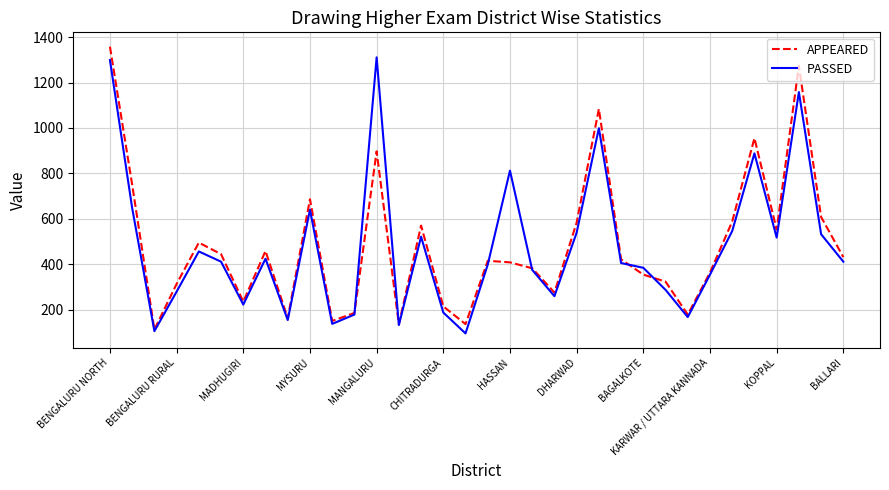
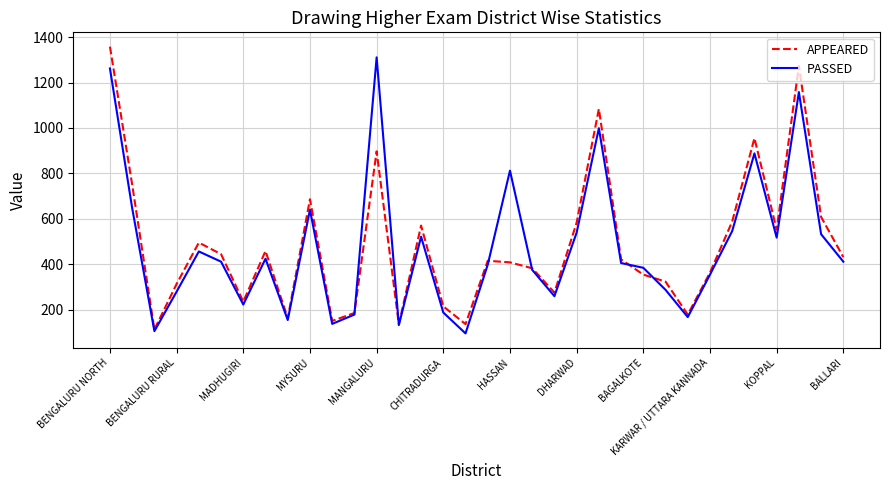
  {
    "APPEARED": {
      "BENGALURU NORTH": 1360,
      "BENGALURU RURAL": 310,
      "MADHUGIRI": 240,
      "MYSURU": 690,
      "MANGALURU": 900,
      "CHITRADURGA": 210,
      "HASSAN": 410,
      "DHARWAD": 580,
      "BAGALKOTE": 350,
      "KOPPAL": 550,
      "BALLARI": 430
    },
    "PASSED": {
-     "BENGALURU NORTH": 1300,
+     "BENGALURU NORTH": 1260,
      "BENGALURU RURAL": 280,
      "MADHUGIRI": 220,
      "MYSURU": 640,
      "MANGALURU": 1310,
      "CHITRADURGA": 190,
      "HASSAN": 810,
      "DHARWAD": 540,
      "BAGALKOTE": 380,
      "KOPPAL": 520,
      "BALLARI": 410
    }
  }
